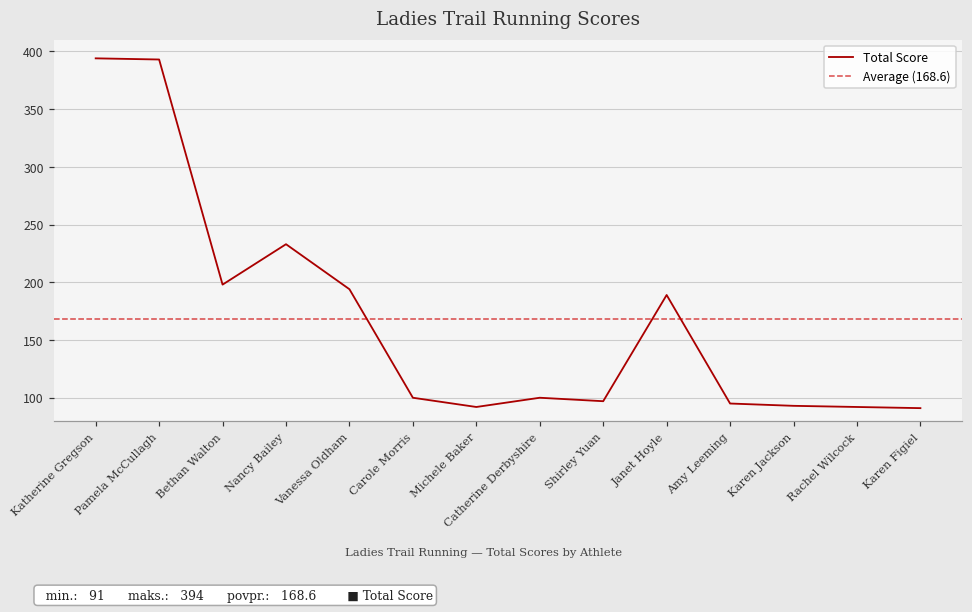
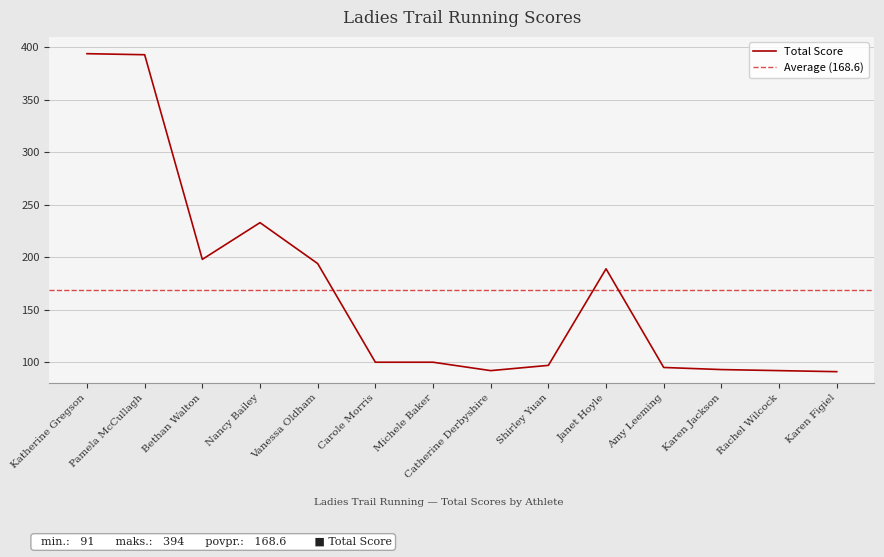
  {
    "Katherine Gregson": 394,
    "Pamela McCullagh": 393,
    "Bethan Walton": 198,
    "Nancy Bailey": 233,
    "Vanessa Oldham": 194,
    "Carole Morris": 100,
-   "Michele Baker": 92,
-   "Catherine Derbyshire": 100,
+   "Michele Baker": 100,
+   "Catherine Derbyshire": 92,
    "Shirley Yuan": 97,
    "Janet Hoyle": 189,
    "Amy Leeming": 95,
    "Karen Jackson": 93,
    "Rachel Wilcock": 92,
    "Karen Figiel": 91
  }
